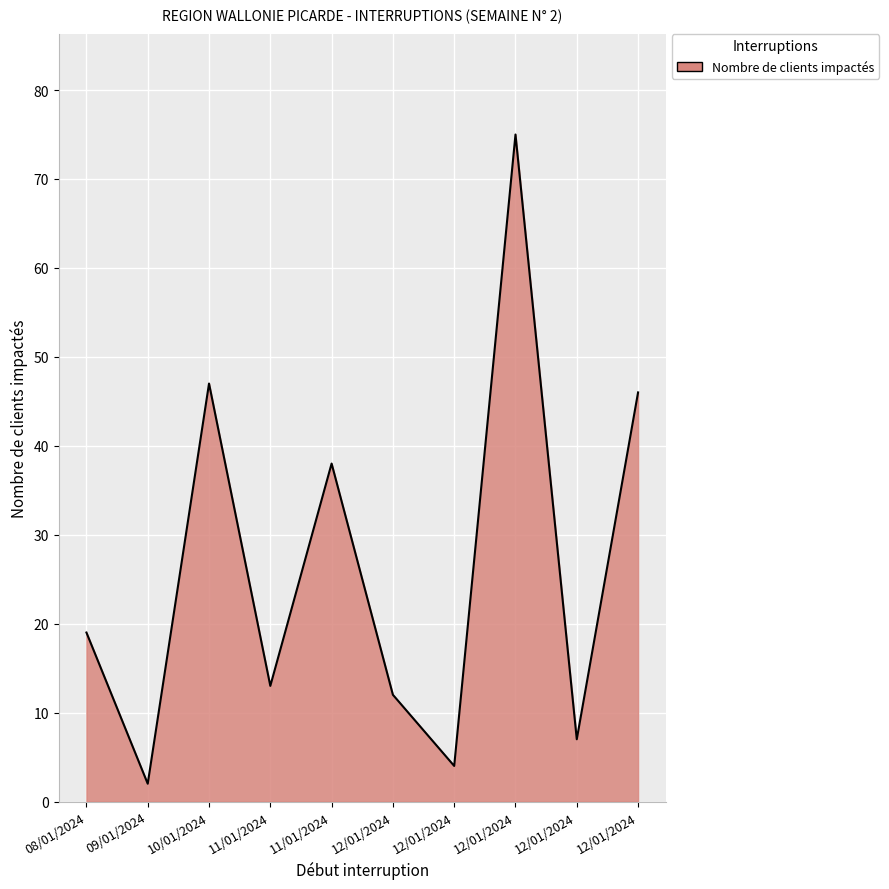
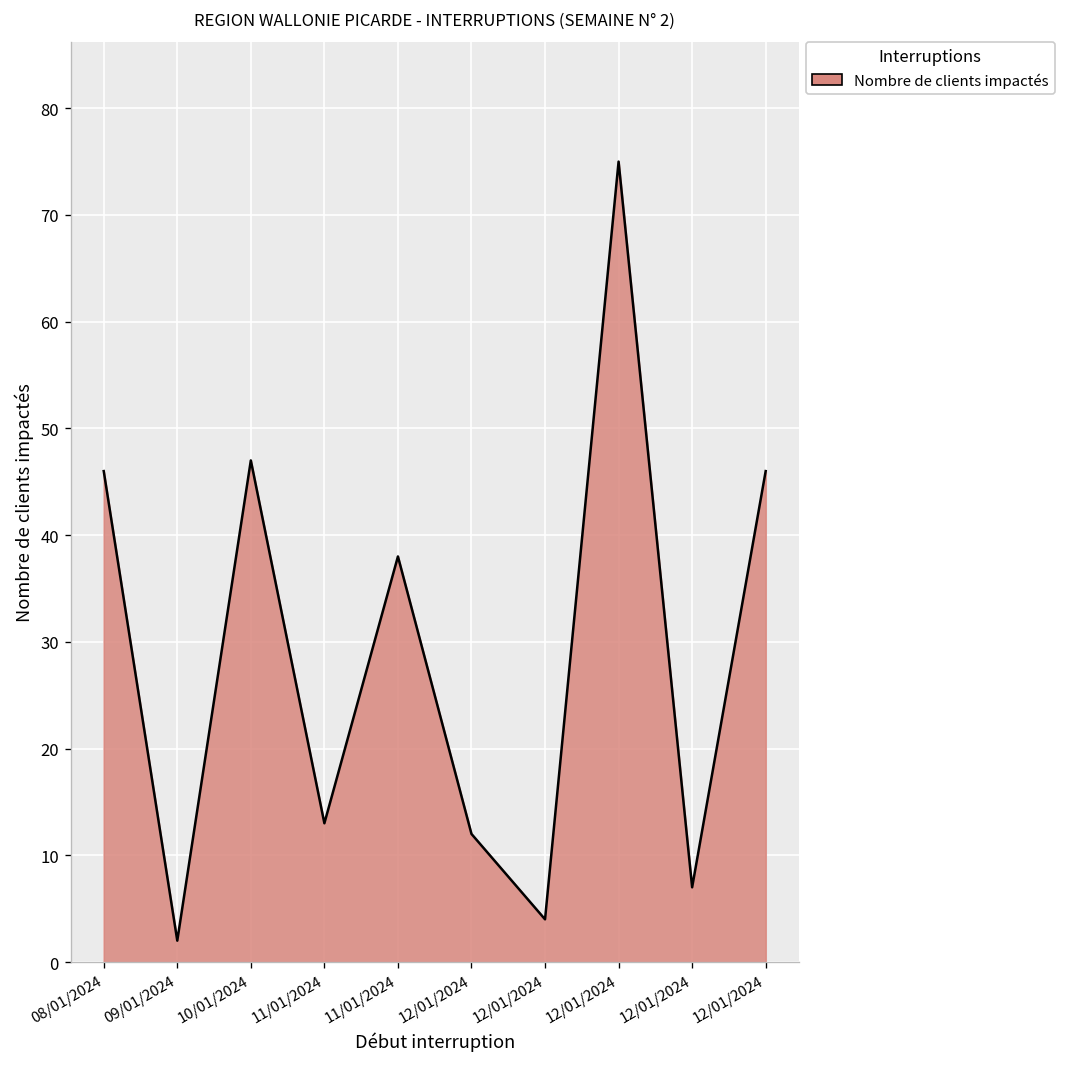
  {
-   "08/01/2024": 19,
+   "08/01/2024": 46,
    "09/01/2024": 2,
    "10/01/2024": 47
  }
